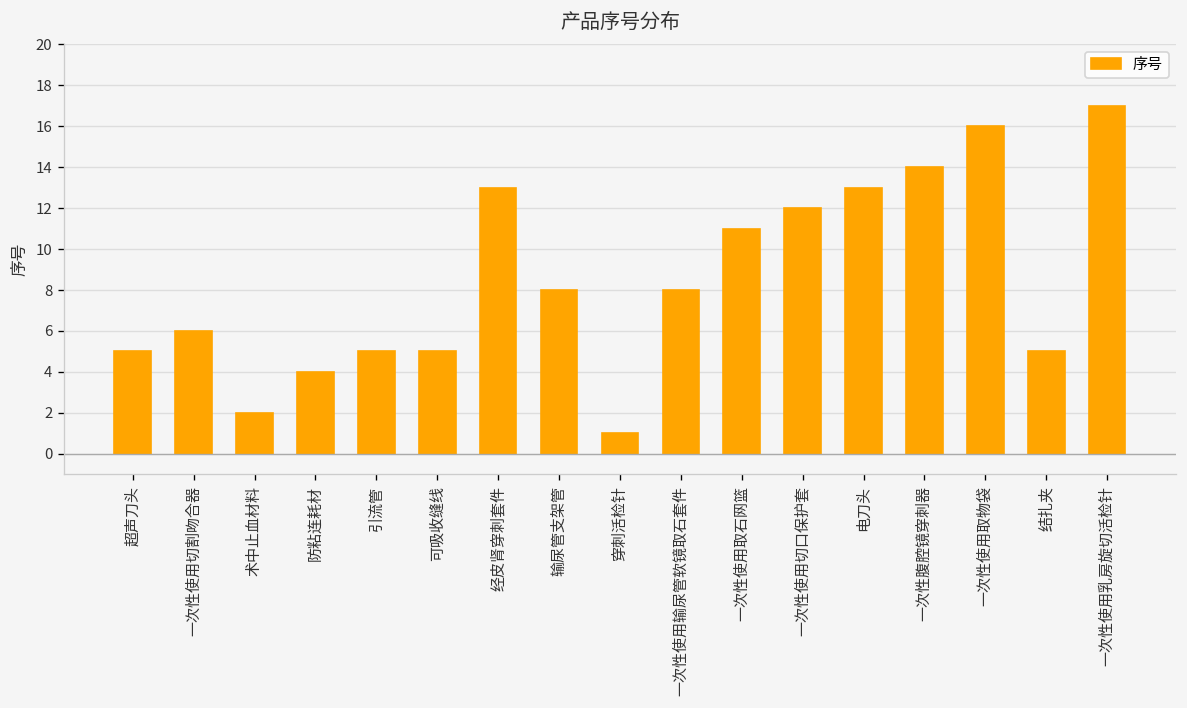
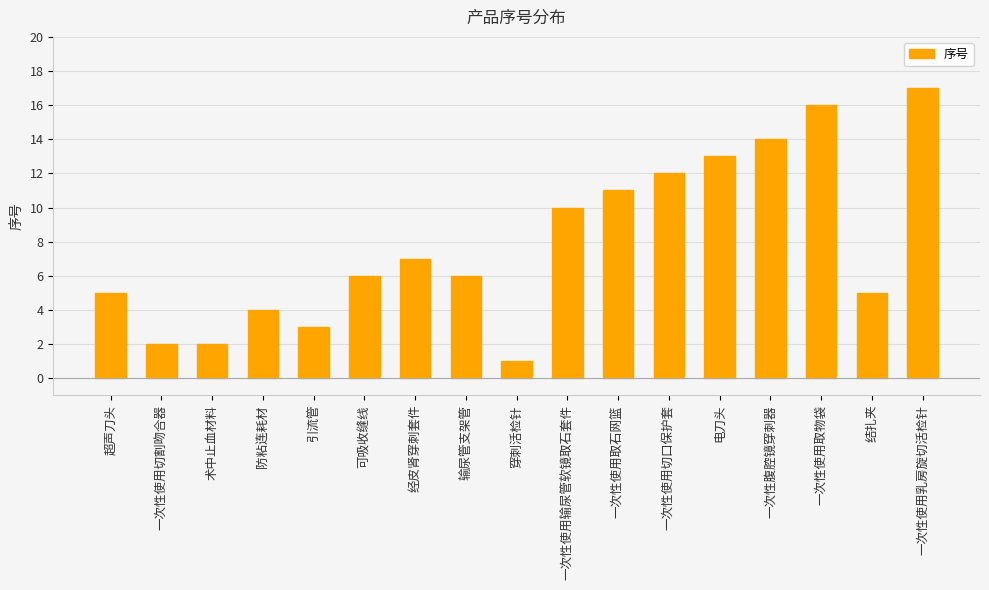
  {
    "超声刀头": 5,
-   "一次性使用切割吻合器": 6,
+   "一次性使用切割吻合器": 2,
    "术中止血材料": 2,
    "防粘连耗材": 4,
-   "引流管": 5,
-   "可吸收缝线": 5,
-   "经皮肾穿刺套件": 13,
-   "输尿管支架管": 8,
+   "引流管": 3,
+   "可吸收缝线": 6,
+   "经皮肾穿刺套件": 7,
+   "输尿管支架管": 6,
    "穿刺活检针": 1,
-   "一次性使用输尿管软镜取石套件": 8,
+   "一次性使用输尿管软镜取石套件": 10,
    "一次性使用取石网篮": 11,
    "一次性使用切口保护套": 12,
    "电刀头": 13,
    "一次性腹腔镜穿刺器": 14,
    "一次性使用取物袋": 16,
    "结扎夹": 5,
    "一次性使用乳房旋切活检针": 17
  }
